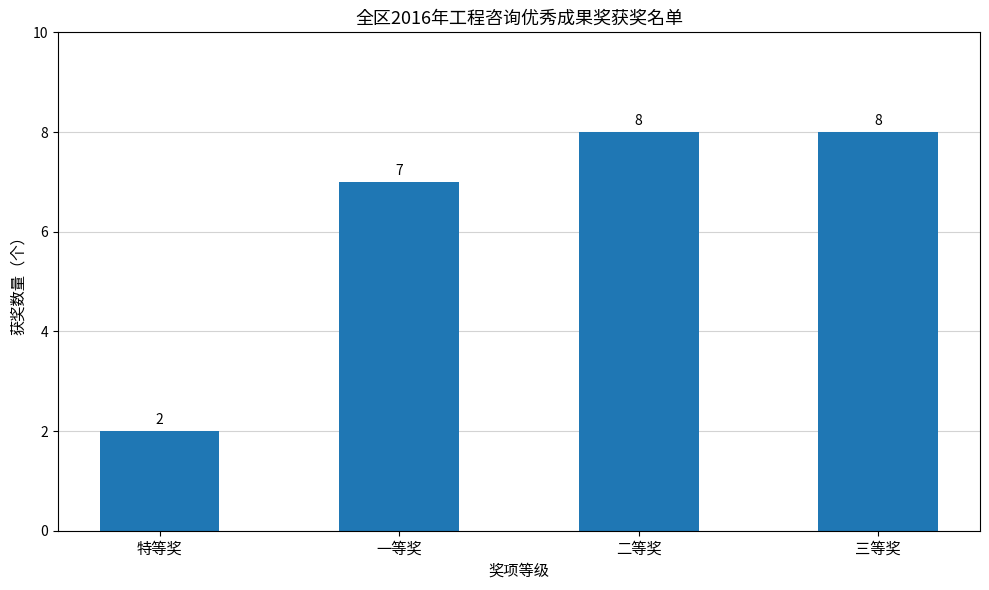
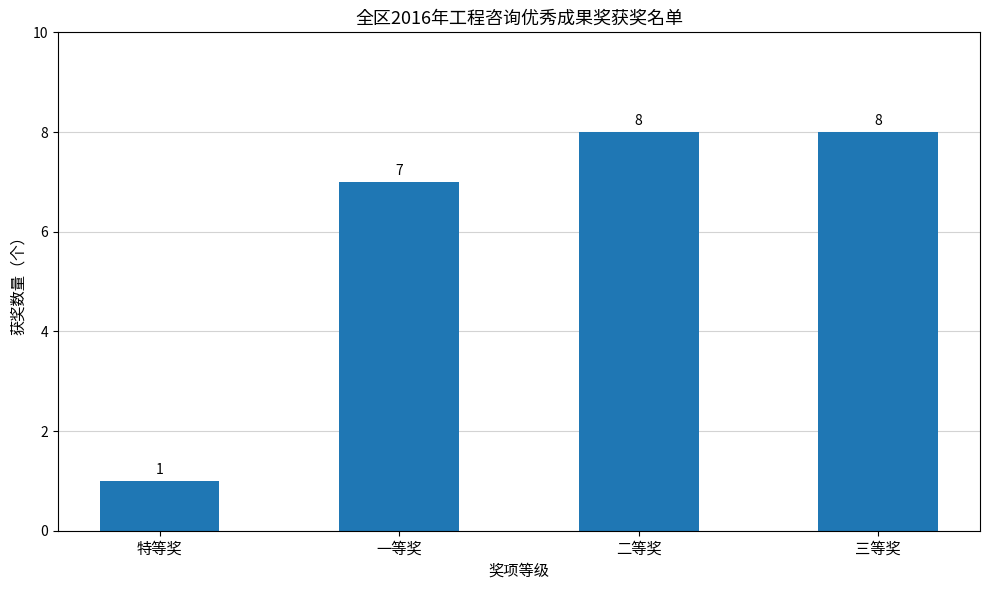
  {
-   "特等奖": 2,
+   "特等奖": 1,
    "一等奖": 7,
    "二等奖": 8,
    "三等奖": 8
  }
